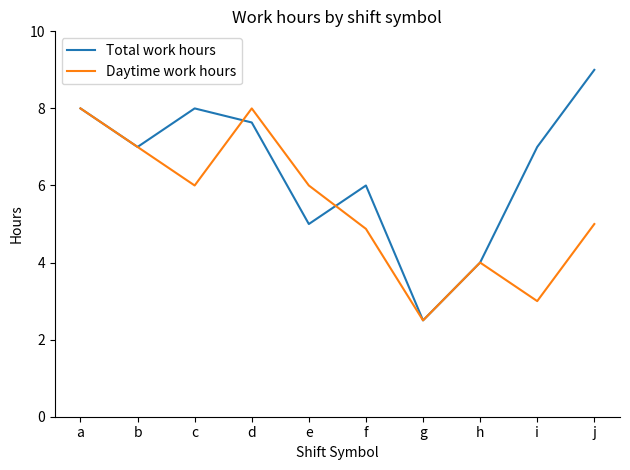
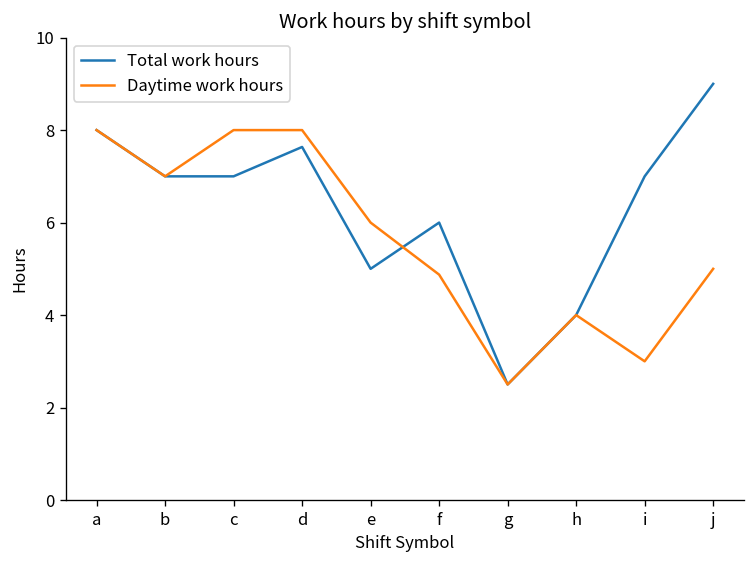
  {
    "Total work hours": {
-     "c": 8,
+     "c": 7,
      "d": 7.6,
      "e": 5,
      "f": 6,
      "i": 7,
      "j": 9
    },
    "Daytime work hours": {
-     "c": 6,
+     "c": 8,
      "d": 8,
      "e": 6,
      "f": 4.9,
      "i": 3,
      "j": 5
    }
  }
